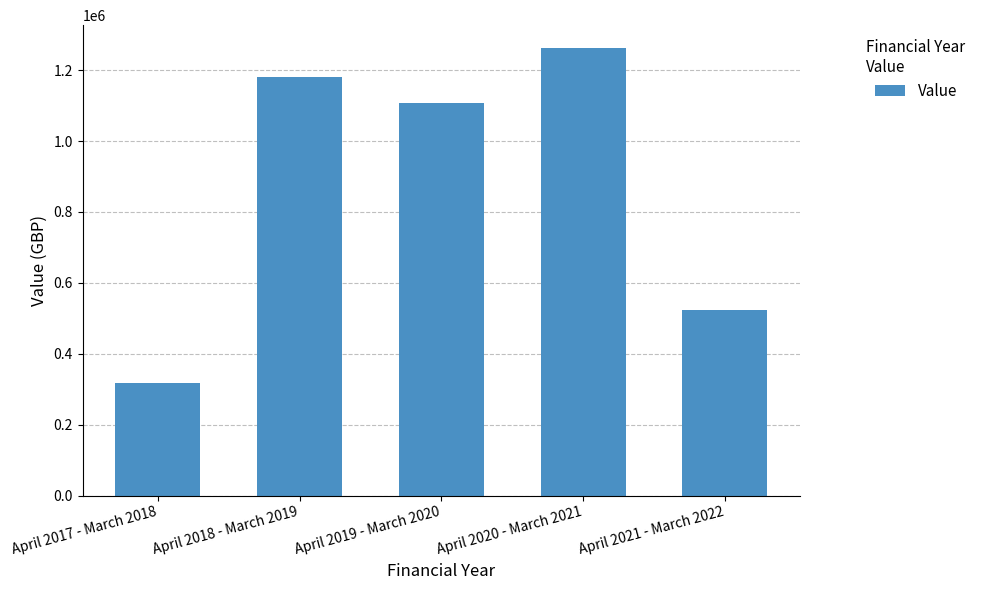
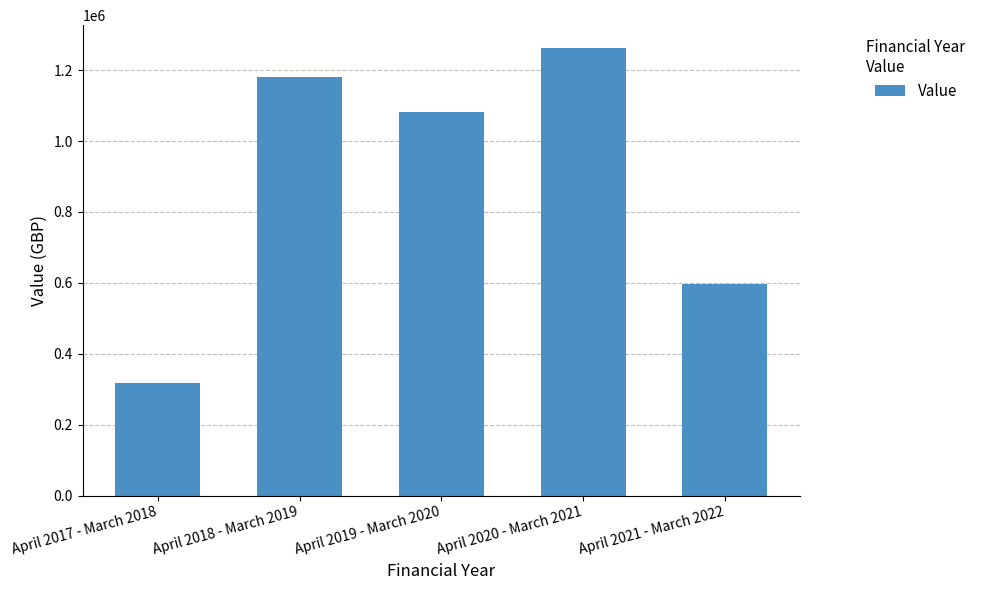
  {
    "April 2017 - March 2018": 320000,
    "April 2018 - March 2019": 1180000,
-   "April 2019 - March 2020": 1110000,
+   "April 2019 - March 2020": 1080000,
    "April 2020 - March 2021": 1260000,
-   "April 2021 - March 2022": 520000
+   "April 2021 - March 2022": 600000
  }
